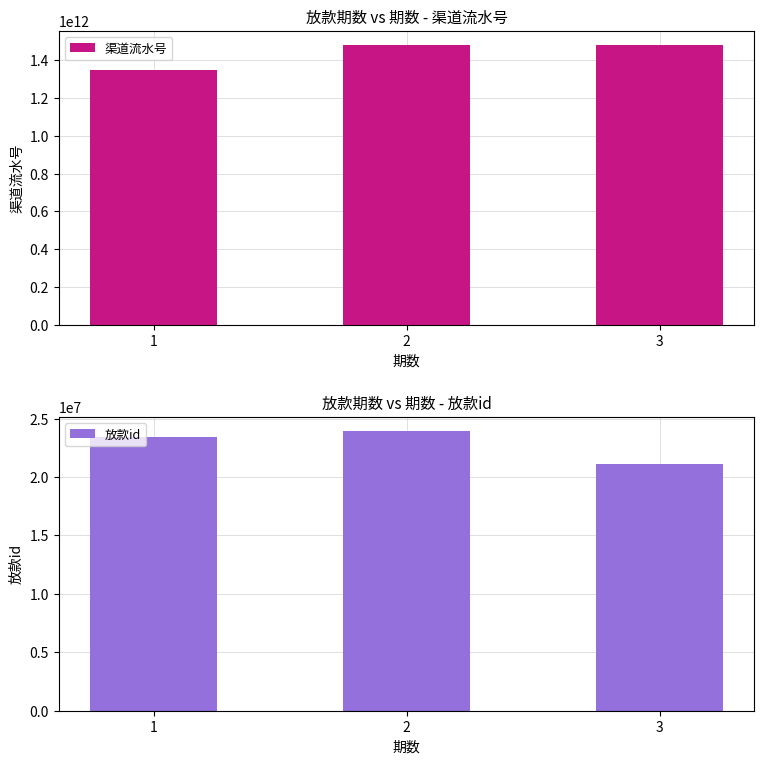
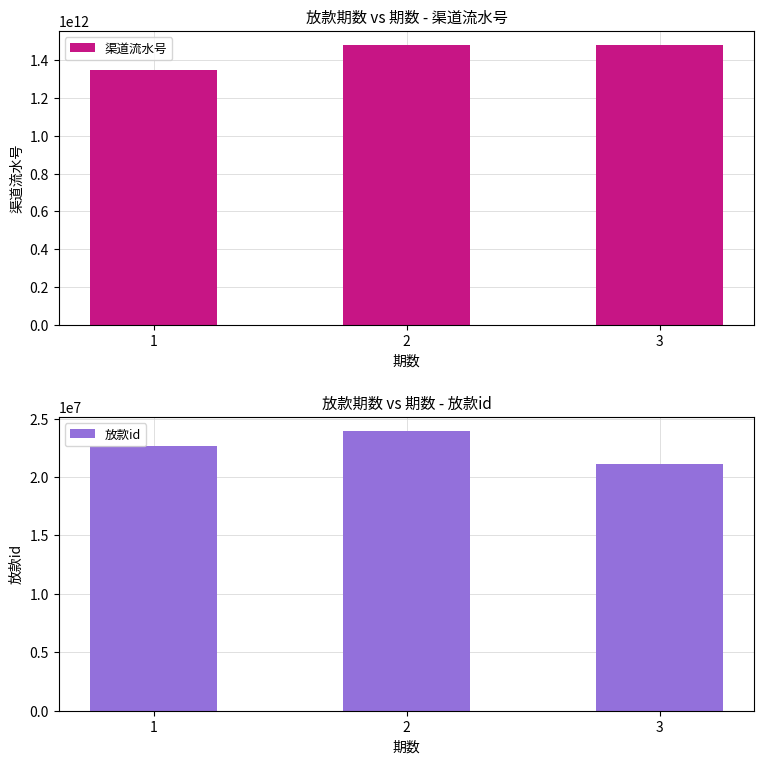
  {
    "放款期数 vs 期数 - 渠道流水号": {
      "1": 1350000000000,
      "2": 1480000000000,
      "3": 1480000000000
    },
    "放款期数 vs 期数 - 放款id": {
-     "1": 23400000,
+     "1": 22600000,
      "2": 23900000,
      "3": 21200000
    }
  }
